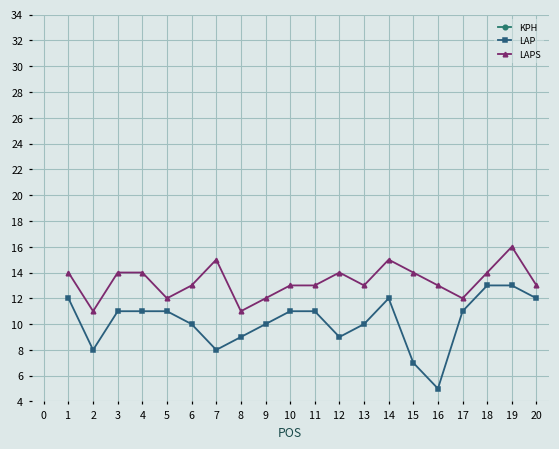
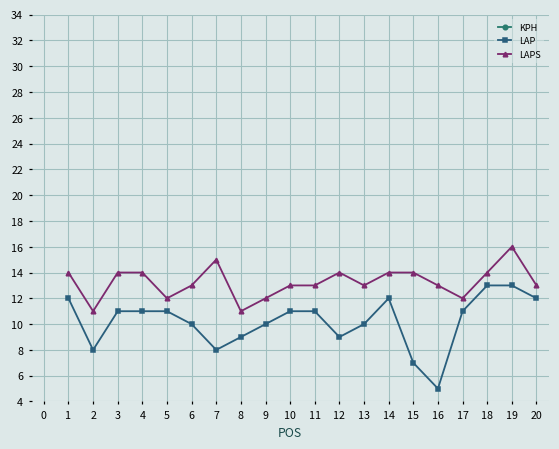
  {
    "LAPS": {
      "1": 14,
      "2": 11,
      "3": 14,
      "4": 14,
      "5": 12,
      "6": 13,
      "7": 15,
      "8": 11,
      "9": 12,
      "10": 13,
      "11": 13,
      "12": 14,
      "13": 13,
-     "14": 15,
+     "14": 14,
      "15": 14,
      "16": 13,
      "17": 12,
      "18": 14,
      "19": 16,
      "20": 13
    }
  }
